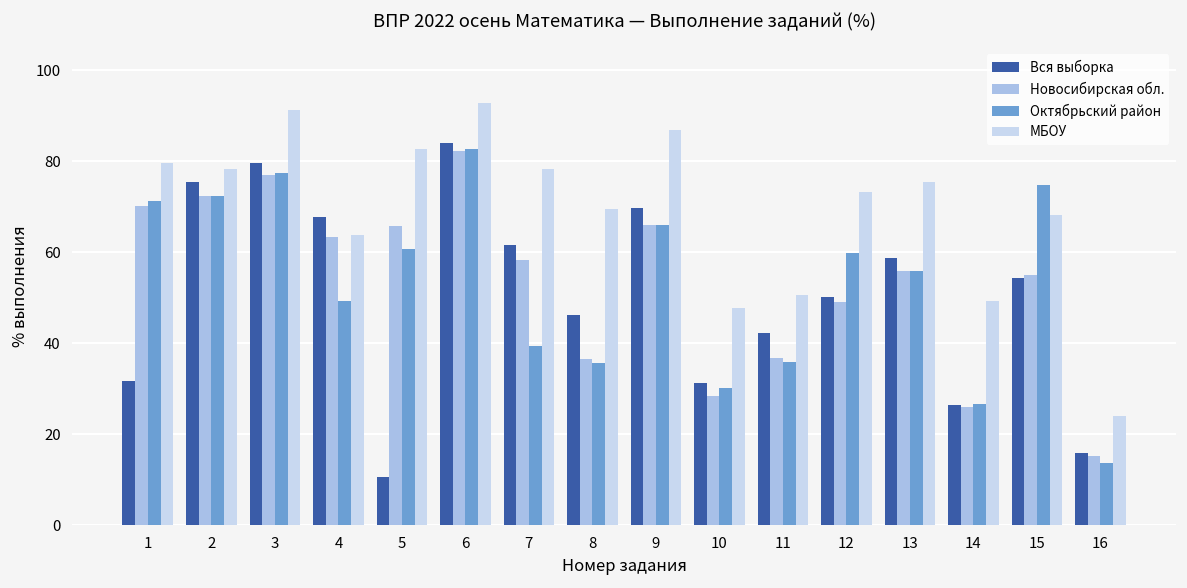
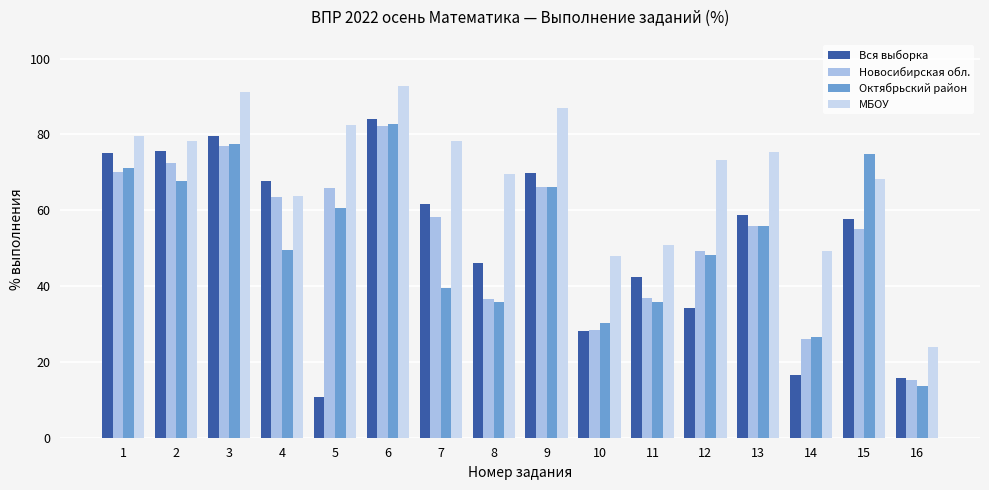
  {
    "Вся выборка": {
-     "1": 32,
+     "1": 75,
      "2": 76,
      "3": 80,
      "4": 68,
      "5": 11,
      "6": 84,
      "7": 62,
      "8": 46,
      "9": 70,
-     "10": 31,
+     "10": 28,
      "11": 42,
-     "12": 50,
+     "12": 34,
      "13": 59,
-     "14": 26,
-     "15": 54,
+     "14": 17,
+     "15": 58,
      "16": 16
    },
    "Октябрьский район": {
      "1": 71,
-     "2": 72,
+     "2": 68,
      "3": 77,
      "4": 49,
      "5": 61,
      "6": 83,
      "7": 39,
      "8": 36,
      "9": 66,
      "10": 30,
      "11": 36,
-     "12": 60,
+     "12": 48,
      "13": 56,
      "14": 27,
      "15": 75,
      "16": 14
    }
  }
